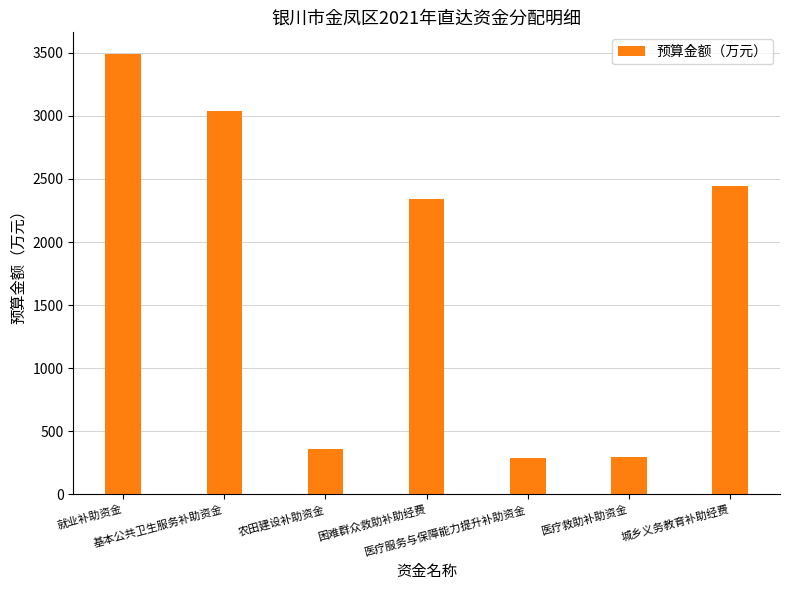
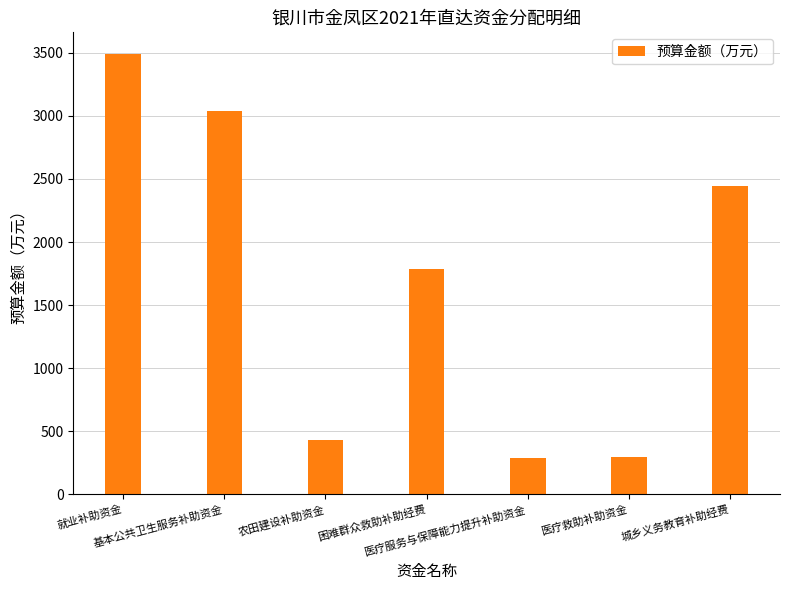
  {
    "就业补助资金": 3490,
    "基本公共卫生服务补助资金": 3040,
-   "农田建设补助资金": 360,
-   "困难群众救助补助经费": 2340,
+   "农田建设补助资金": 430,
+   "困难群众救助补助经费": 1790,
    "医疗服务与保障能力提升补助资金": 290,
    "医疗救助补助资金": 290,
    "城乡义务教育补助经费": 2440
  }
